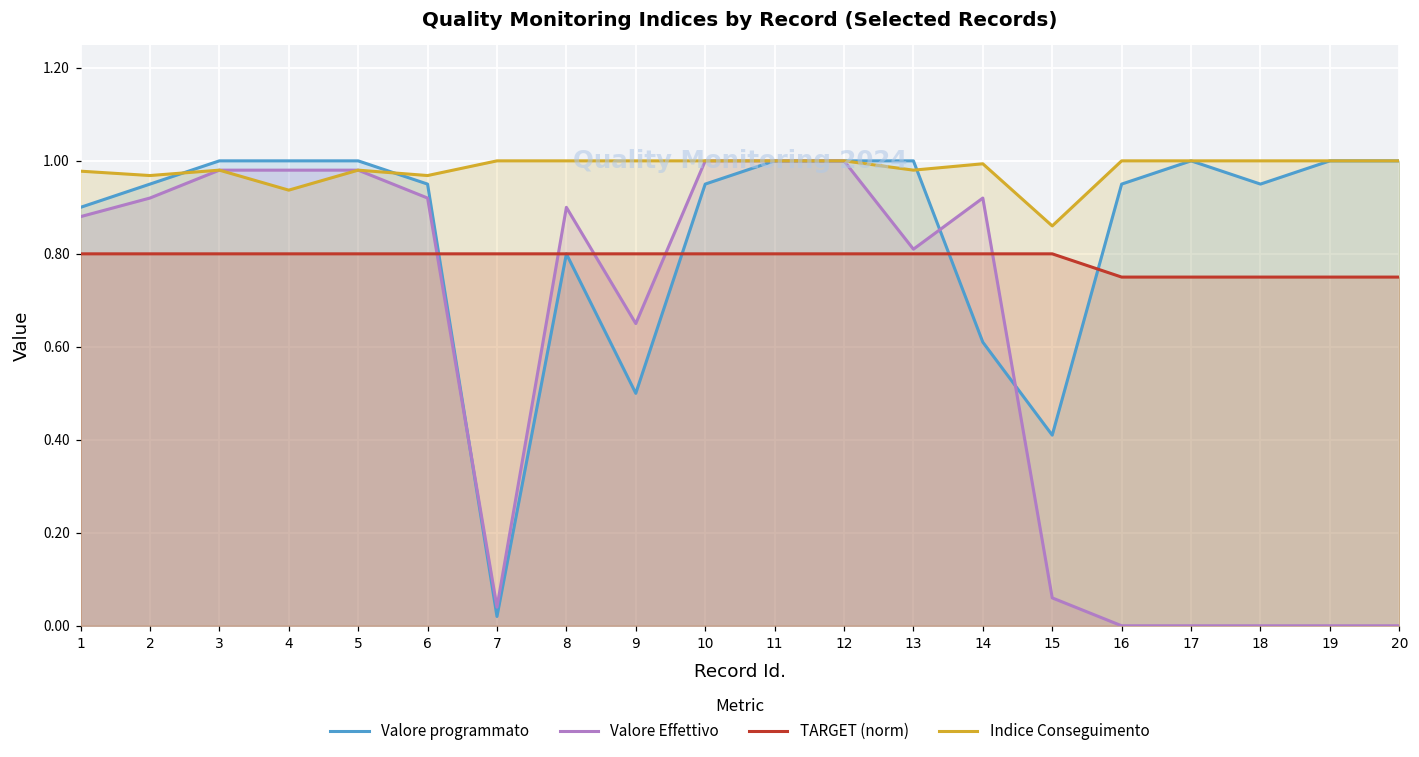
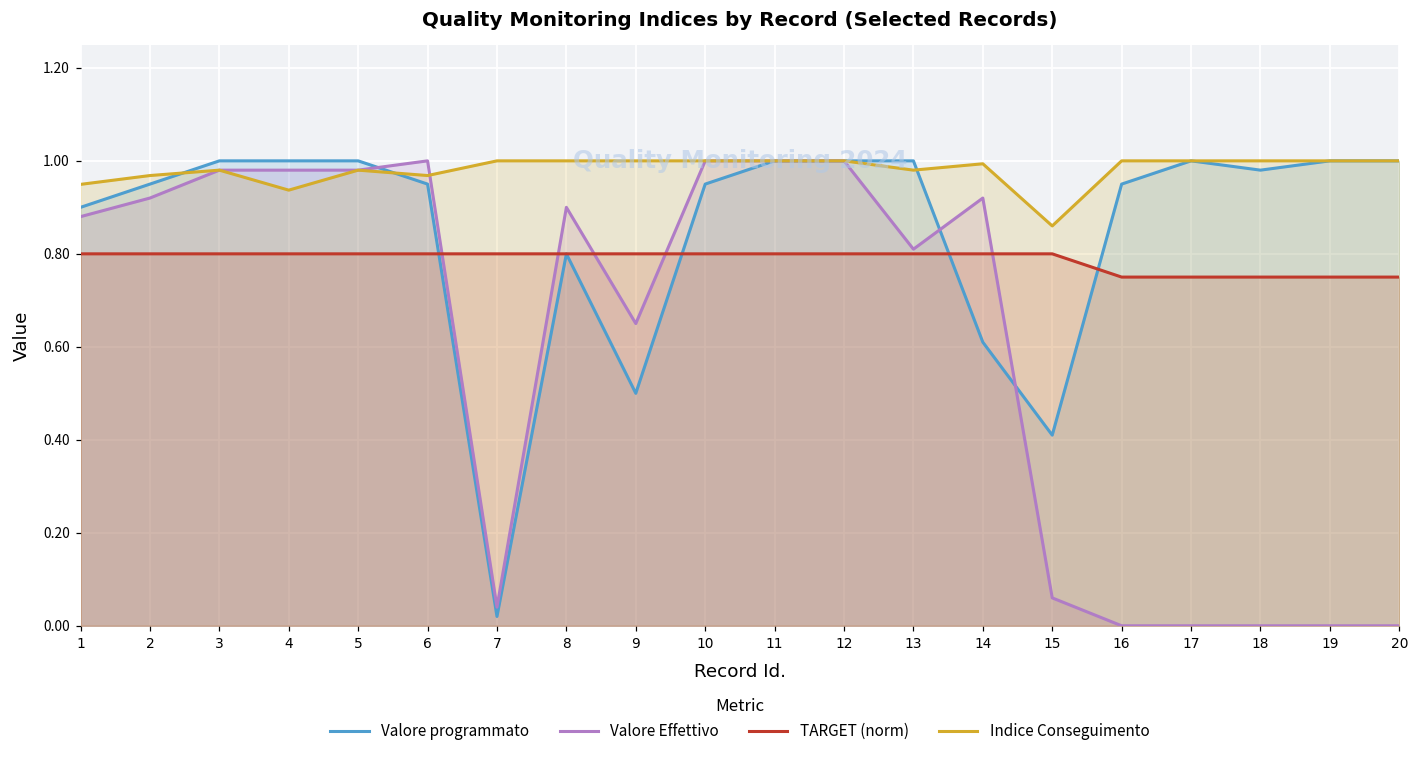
  {
    "Valore programmato": {
      "1": 0.90,
      "2": 0.95,
      "3": 1.00,
      "4": 1.00,
      "5": 1.00,
      "6": 0.95,
      "7": 0.02,
      "9": 0.50,
      "10": 0.95,
      "13": 1.00,
      "14": 0.61,
      "15": 0.41,
      "16": 0.95,
-     "18": 0.95
+     "18": 0.98
    },
    "Valore Effettivo": {
      "1": 0.88,
      "2": 0.92,
      "4": 0.98,
-     "6": 0.92,
+     "6": 1.00,
      "7": 0.04,
      "8": 0.90,
      "9": 0.65,
      "13": 0.81,
      "14": 0.92,
      "15": 0.06,
      "16": 0.00,
      "17": 0.00,
      "18": 0.00,
      "19": 0.00,
      "20": 0.00
    },
    "TARGET (norm)": {
      "1": 0.80,
      "2": 0.80,
      "3": 0.80,
      "4": 0.80,
      "5": 0.80,
      "6": 0.80,
      "7": 0.80,
      "9": 0.80,
      "10": 0.80,
      "11": 0.80,
      "12": 0.80,
      "13": 0.80,
      "14": 0.80,
      "15": 0.80,
      "16": 0.75,
      "17": 0.75,
      "18": 0.75,
      "19": 0.75,
      "20": 0.75
    },
    "Indice Conseguimento": {
-     "1": 0.98,
+     "1": 0.95,
      "2": 0.97,
      "4": 0.94,
      "6": 0.97,
      "7": 1.00,
      "8": 1.00,
      "13": 0.98,
      "14": 0.99,
      "15": 0.86,
      "16": 1.00,
      "18": 1.00
    }
  }
